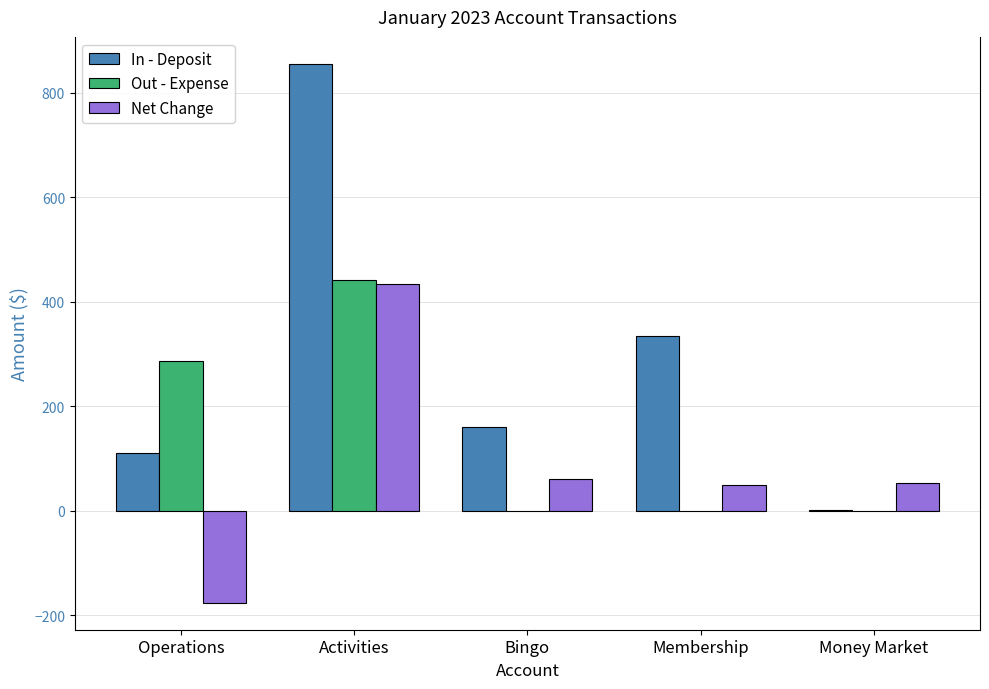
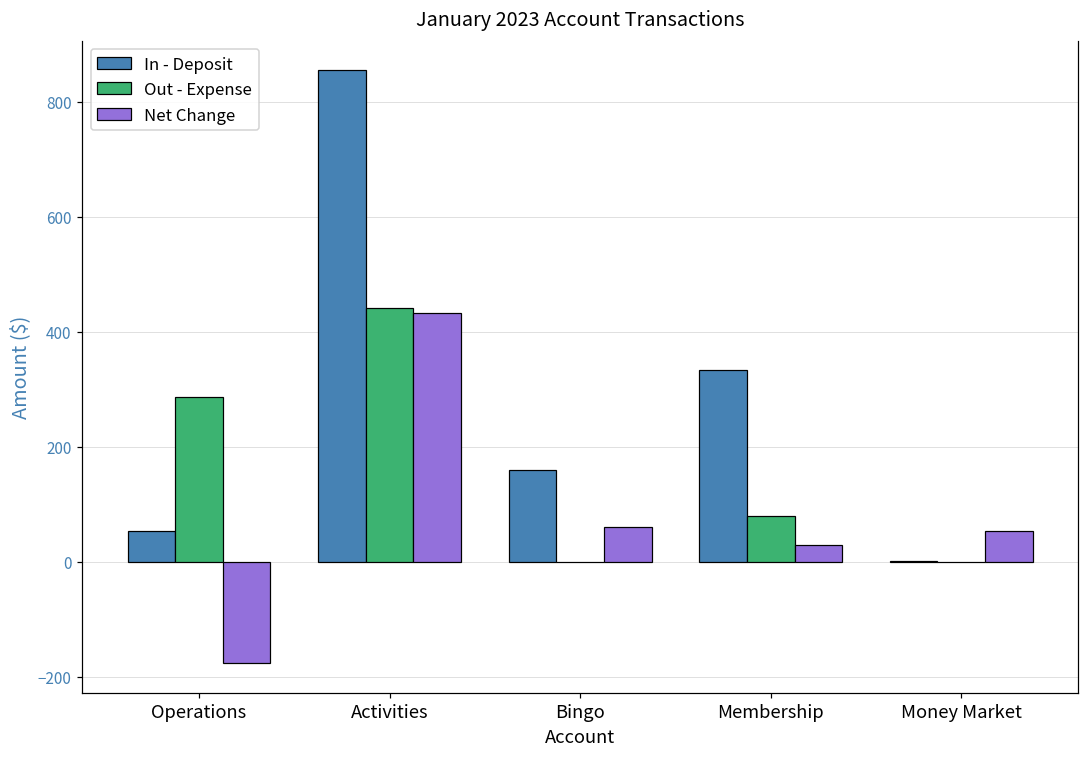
  {
    "In - Deposit": {
-     "Operations": 110,
+     "Operations": 50,
      "Activities": 860,
      "Bingo": 160,
      "Membership": 330
    },
    "Out - Expense": {
      "Operations": 290,
      "Activities": 440,
      "Bingo": 0,
-     "Membership": 0,
+     "Membership": 80,
      "Money Market": 0
    },
    "Net Change": {
      "Operations": -180,
      "Activities": 430,
      "Bingo": 60,
-     "Membership": 50,
+     "Membership": 30,
      "Money Market": 50
    }
  }
